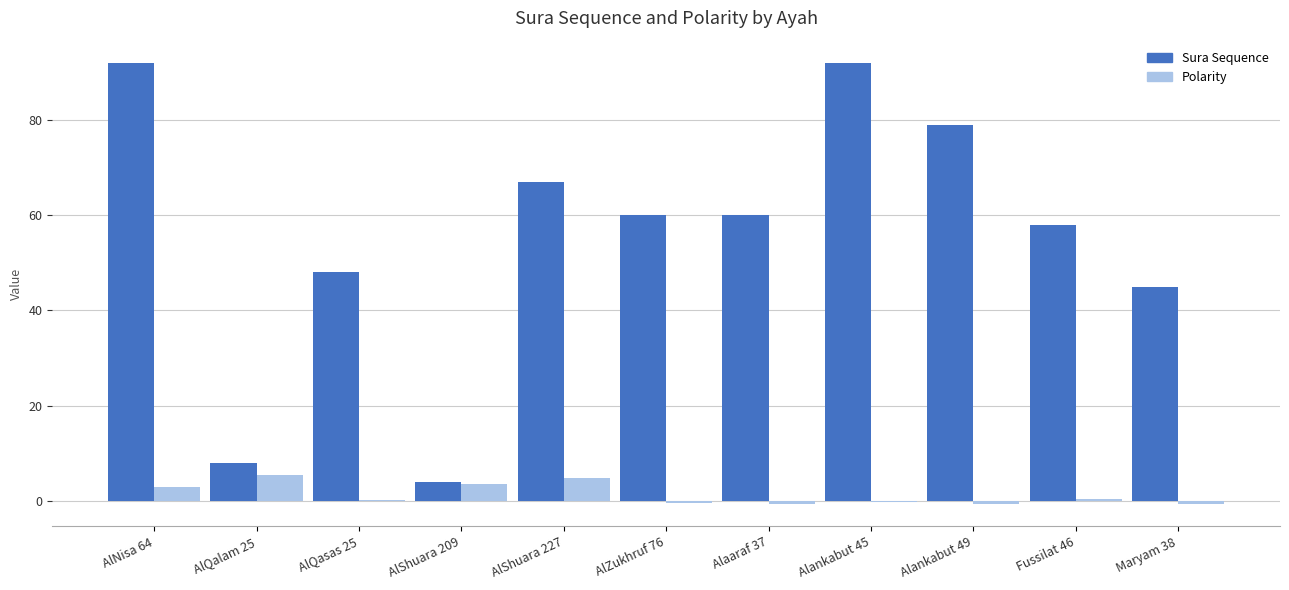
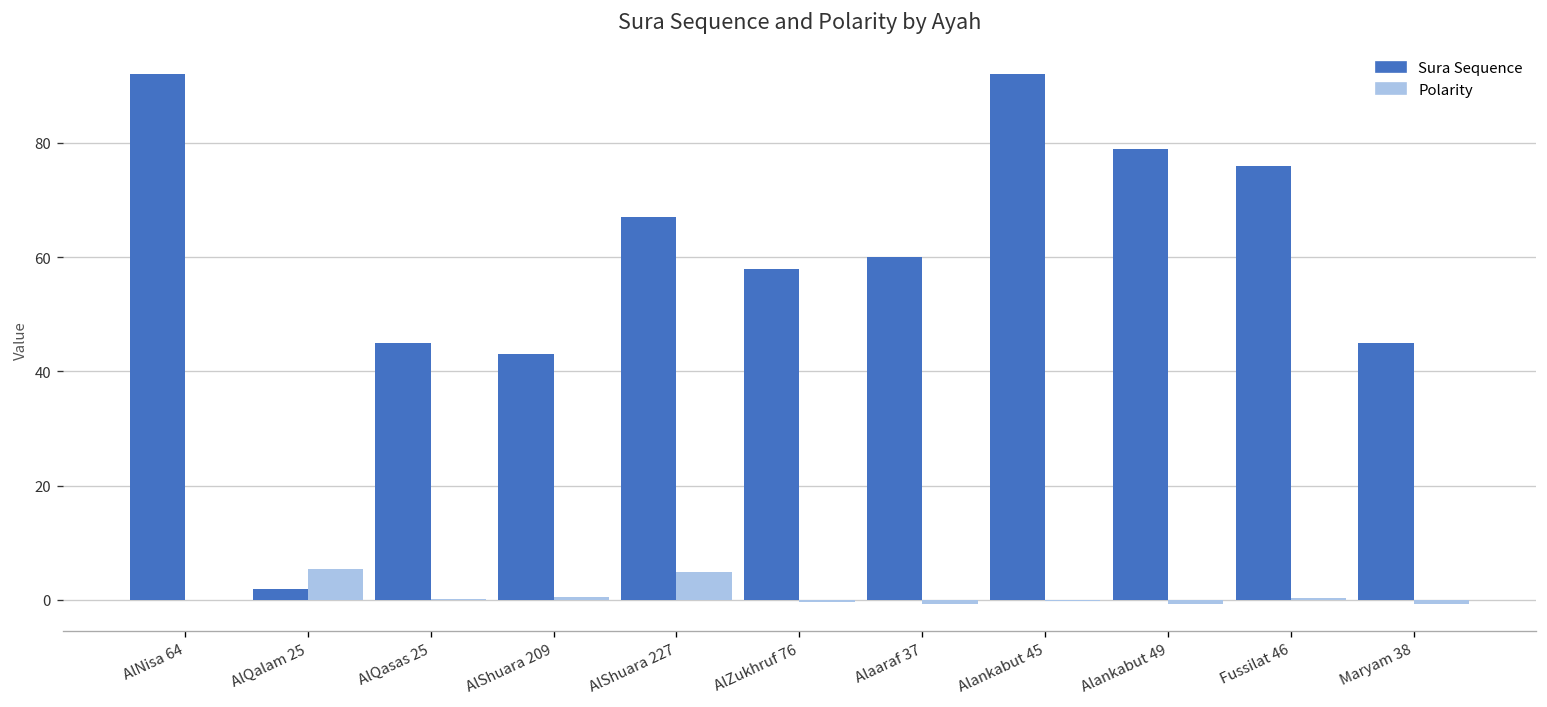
  {
    "Sura Sequence": {
      "AlNisa 64": 92,
-     "AlQalam 25": 8,
-     "AlQasas 25": 48,
-     "AlShuara 209": 4,
+     "AlQalam 25": 2,
+     "AlQasas 25": 45,
+     "AlShuara 209": 43,
      "AlShuara 227": 67,
-     "AlZukhruf 76": 60,
+     "AlZukhruf 76": 58,
      "Alaaraf 37": 60,
      "Alankabut 45": 92,
      "Alankabut 49": 79,
-     "Fussilat 46": 58,
+     "Fussilat 46": 76,
      "Maryam 38": 45
    },
    "Polarity": {
-     "AlNisa 64": 3,
+     "AlNisa 64": 0,
      "AlQalam 25": 5,
-     "AlShuara 209": 3,
+     "AlShuara 209": 0,
      "AlShuara 227": 5,
      "Alaaraf 37": -1,
      "Alankabut 49": -1,
      "Maryam 38": -1
    }
  }
